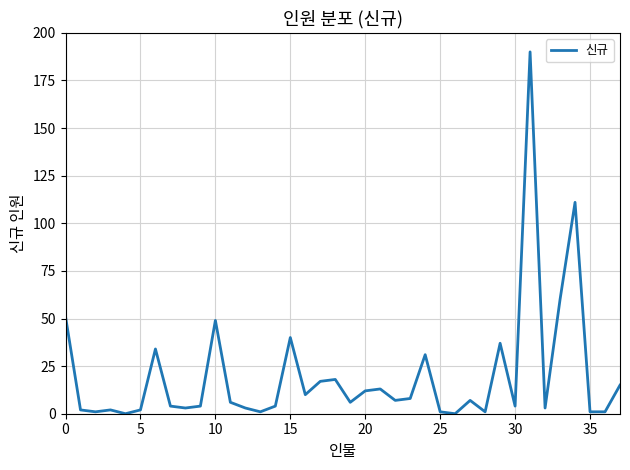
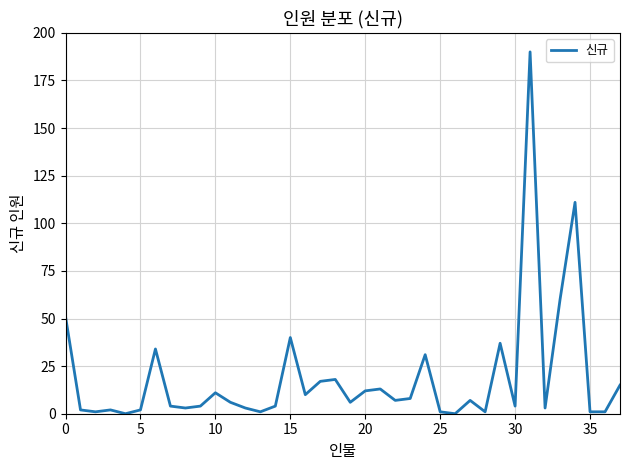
  {
    "0": 51,
    "5": 2,
-   "10": 49,
+   "10": 11,
    "15": 40,
    "20": 12,
    "25": 1,
    "30": 4,
    "35": 1
  }
